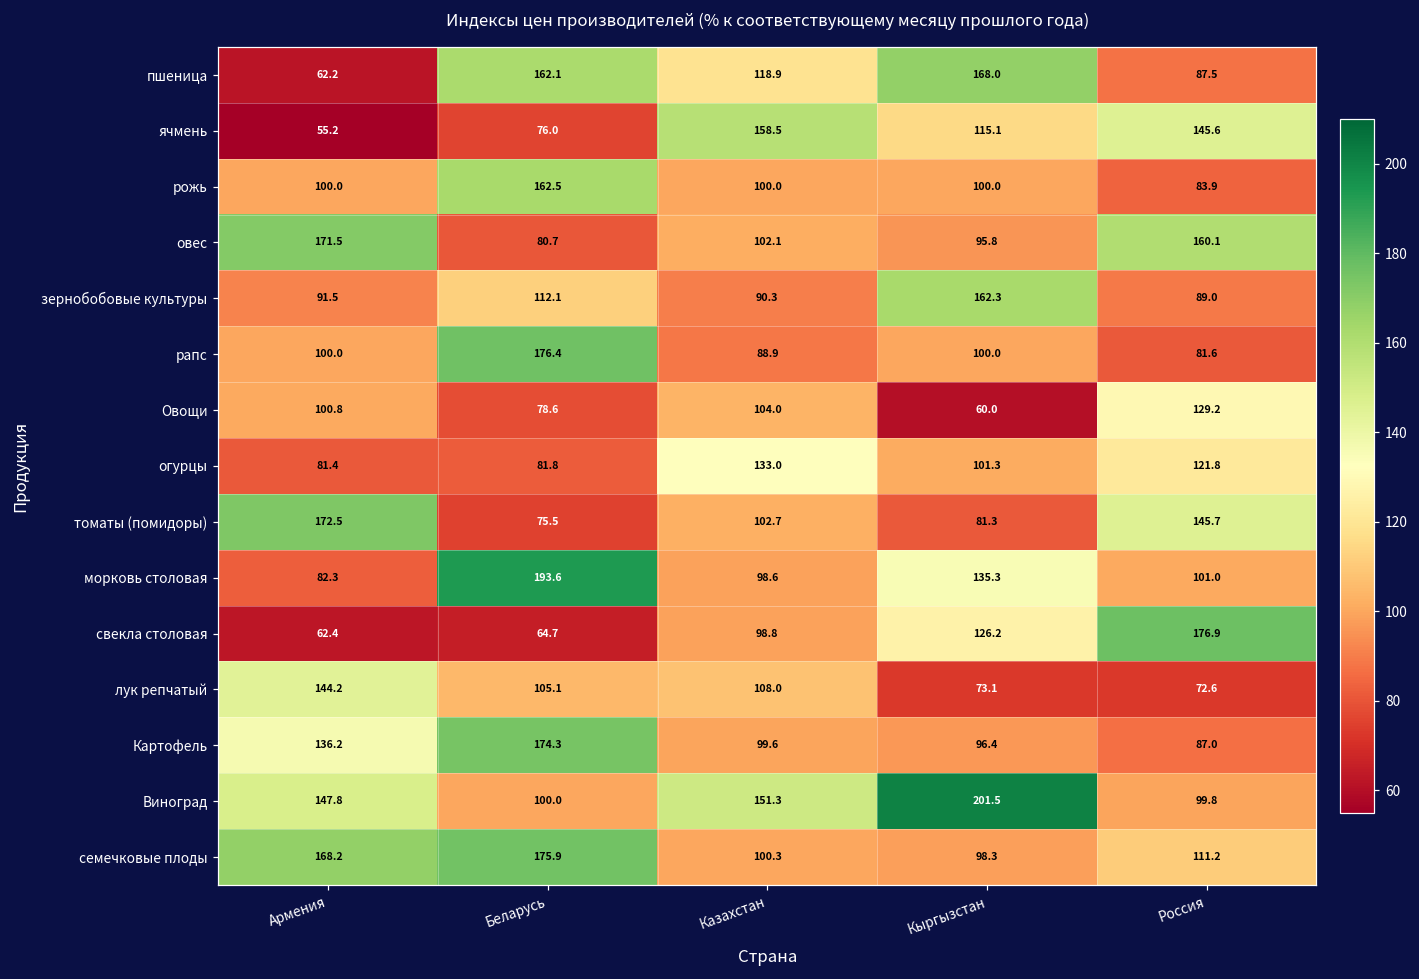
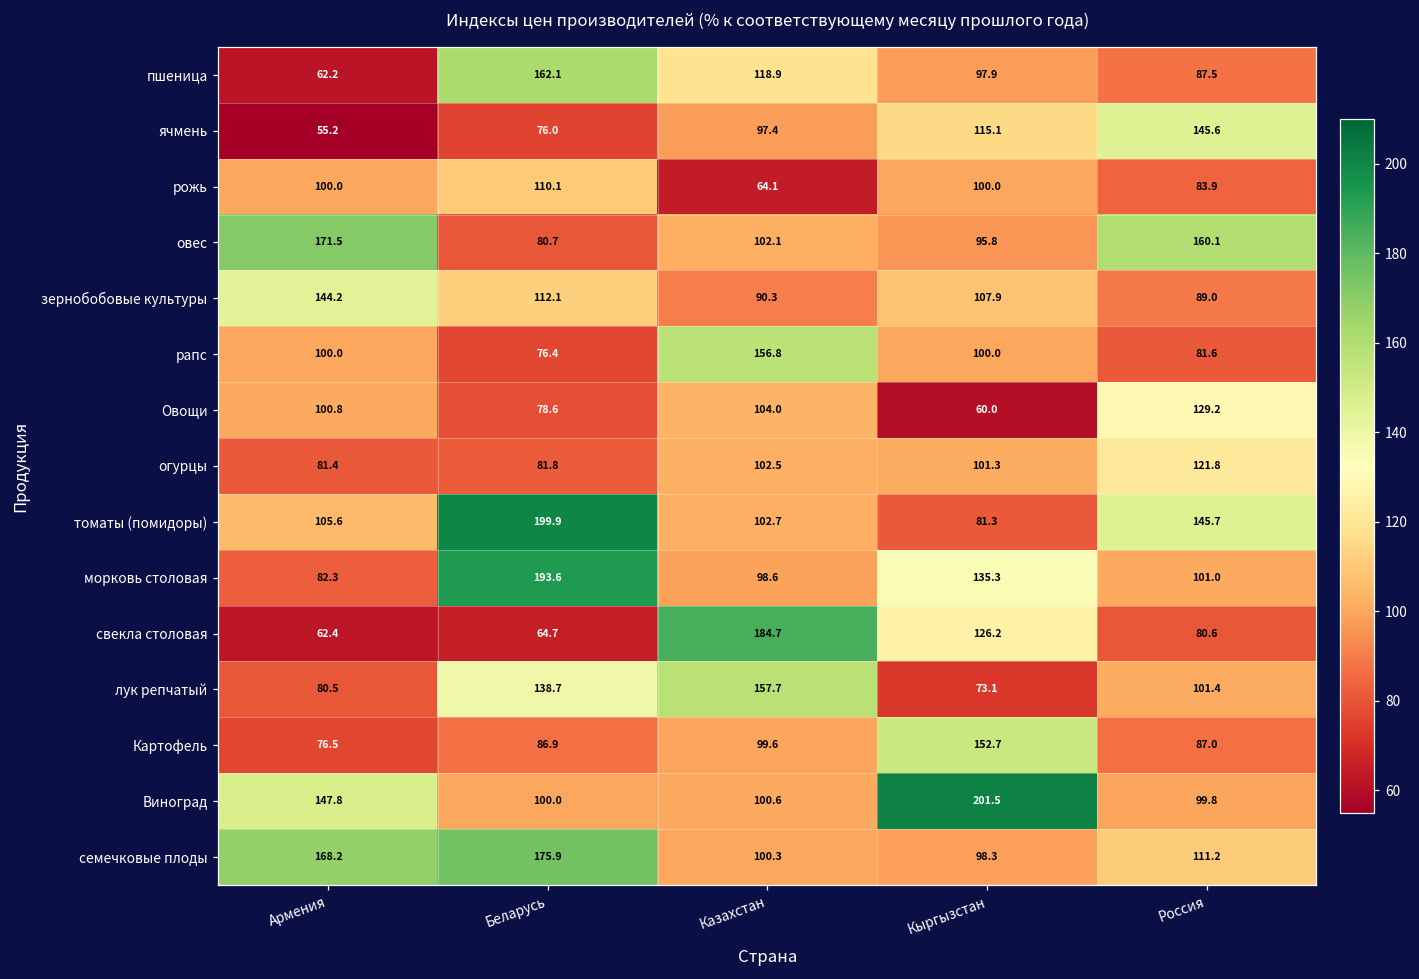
  {
    "пшеница": {
      "Армения": 62.2,
      "Беларусь": 162.1,
      "Казахстан": 118.9,
-     "Кыргызстан": 168.0,
+     "Кыргызстан": 97.9,
      "Россия": 87.5
    },
    "ячмень": {
      "Армения": 55.2,
      "Беларусь": 76.0,
-     "Казахстан": 158.5,
+     "Казахстан": 97.4,
      "Кыргызстан": 115.1,
      "Россия": 145.6
    },
    "рожь": {
      "Армения": 100.0,
-     "Беларусь": 162.5,
-     "Казахстан": 100.0,
+     "Беларусь": 110.1,
+     "Казахстан": 64.1,
      "Кыргызстан": 100.0,
      "Россия": 83.9
    },
    "овес": {
      "Армения": 171.5,
      "Беларусь": 80.7,
      "Казахстан": 102.1,
      "Кыргызстан": 95.8,
      "Россия": 160.1
    },
    "зернобобовые культуры": {
-     "Армения": 91.5,
+     "Армения": 144.2,
      "Беларусь": 112.1,
      "Казахстан": 90.3,
-     "Кыргызстан": 162.3,
+     "Кыргызстан": 107.9,
      "Россия": 89.0
    },
    "рапс": {
      "Армения": 100.0,
-     "Беларусь": 176.4,
-     "Казахстан": 88.9,
+     "Беларусь": 76.4,
+     "Казахстан": 156.8,
      "Кыргызстан": 100.0,
      "Россия": 81.6
    },
    "Овощи": {
      "Армения": 100.8,
      "Беларусь": 78.6,
      "Казахстан": 104.0,
      "Кыргызстан": 60.0,
      "Россия": 129.2
    },
    "огурцы": {
      "Армения": 81.4,
      "Беларусь": 81.8,
-     "Казахстан": 133.0,
+     "Казахстан": 102.5,
      "Кыргызстан": 101.3,
      "Россия": 121.8
    },
    "томаты (помидоры)": {
-     "Армения": 172.5,
-     "Беларусь": 75.5,
+     "Армения": 105.6,
+     "Беларусь": 199.9,
      "Казахстан": 102.7,
      "Кыргызстан": 81.3,
      "Россия": 145.7
    },
    "морковь столовая": {
      "Армения": 82.3,
      "Беларусь": 193.6,
      "Казахстан": 98.6,
      "Кыргызстан": 135.3,
      "Россия": 101.0
    },
    "свекла столовая": {
      "Армения": 62.4,
      "Беларусь": 64.7,
-     "Казахстан": 98.8,
+     "Казахстан": 184.7,
      "Кыргызстан": 126.2,
-     "Россия": 176.9
+     "Россия": 80.6
    },
    "лук репчатый": {
-     "Армения": 144.2,
-     "Беларусь": 105.1,
-     "Казахстан": 108.0,
+     "Армения": 80.5,
+     "Беларусь": 138.7,
+     "Казахстан": 157.7,
      "Кыргызстан": 73.1,
-     "Россия": 72.6
+     "Россия": 101.4
    },
    "Картофель": {
-     "Армения": 136.2,
-     "Беларусь": 174.3,
+     "Армения": 76.5,
+     "Беларусь": 86.9,
      "Казахстан": 99.6,
-     "Кыргызстан": 96.4,
+     "Кыргызстан": 152.7,
      "Россия": 87.0
    },
    "Виноград": {
      "Армения": 147.8,
      "Беларусь": 100.0,
-     "Казахстан": 151.3,
+     "Казахстан": 100.6,
      "Кыргызстан": 201.5,
      "Россия": 99.8
    },
    "семечковые плоды": {
      "Армения": 168.2,
      "Беларусь": 175.9,
      "Казахстан": 100.3,
      "Кыргызстан": 98.3,
      "Россия": 111.2
    }
  }
